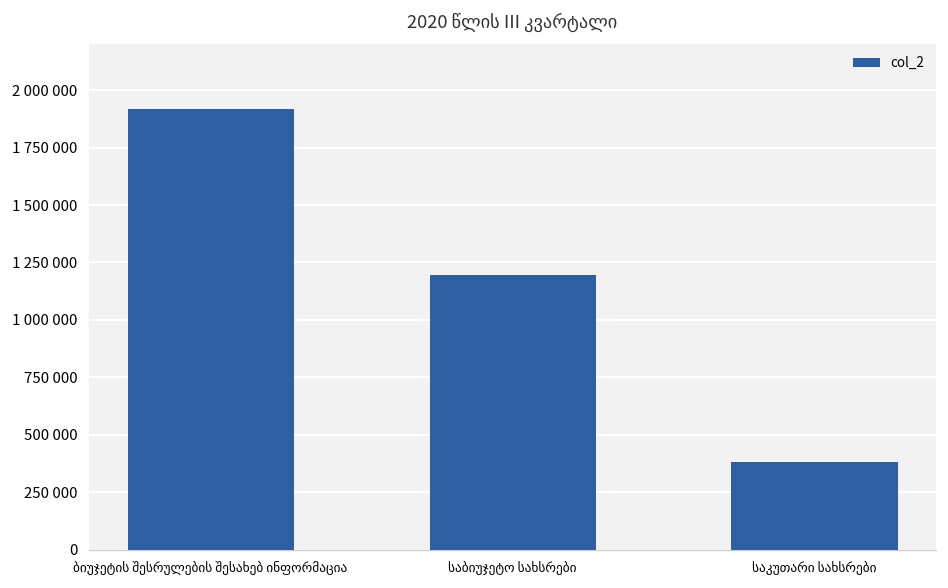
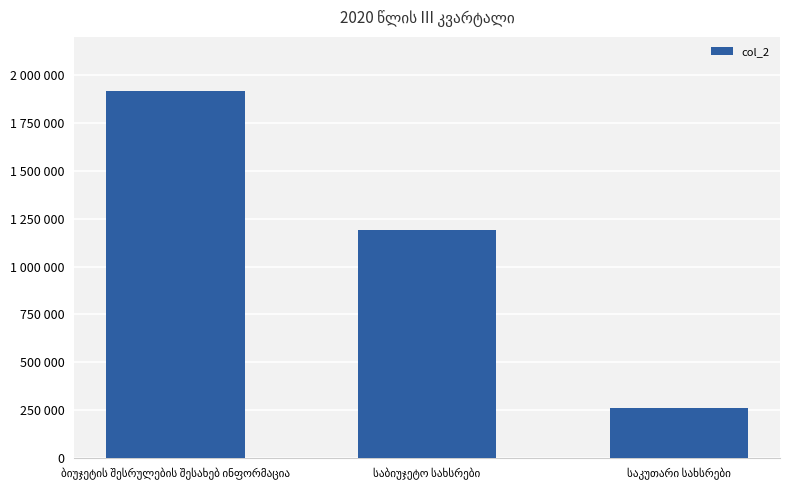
  {
    "ბიუჯეტის შესრულების შესახებ ინფორმაცია": 1920000,
    "საბიუჯეტო სახსრები": 1190000,
-   "საკუთარი სახსრები": 380000
+   "საკუთარი სახსრები": 260000
  }
